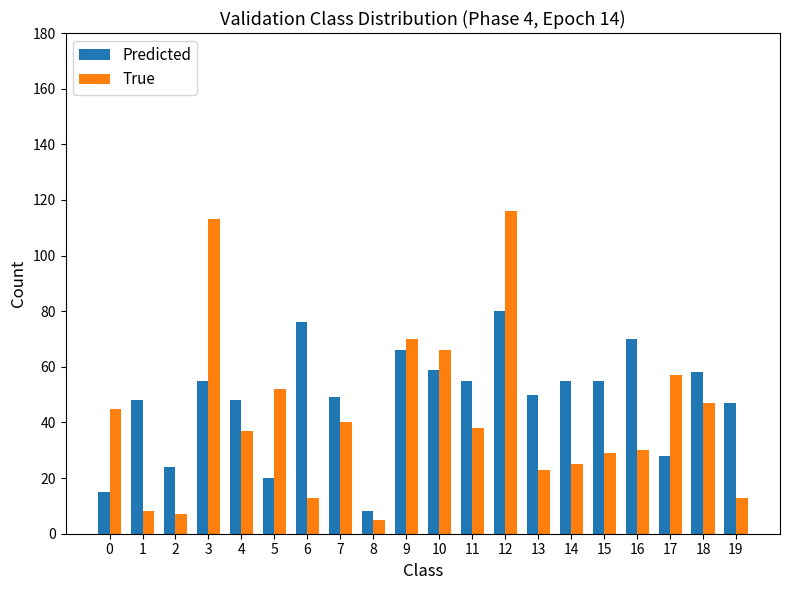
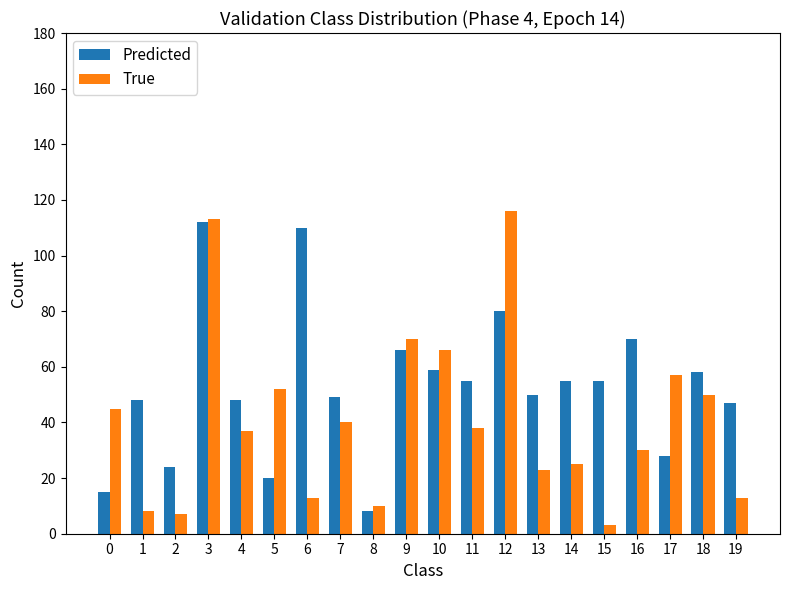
  {
    "Predicted": {
      "0": 15,
      "1": 48,
      "2": 24,
-     "3": 55,
+     "3": 112,
      "4": 48,
      "5": 20,
-     "6": 76,
+     "6": 110,
      "7": 49,
      "8": 8,
      "9": 66,
      "10": 59,
      "11": 55,
      "12": 80,
      "13": 50,
      "14": 55,
      "15": 55,
      "16": 70,
      "17": 28,
      "18": 58,
      "19": 47
    },
    "True": {
      "0": 45,
      "1": 8,
      "2": 7,
      "3": 113,
      "4": 37,
      "5": 52,
      "6": 13,
      "7": 40,
-     "8": 5,
+     "8": 10,
      "9": 70,
      "10": 66,
      "11": 38,
      "12": 116,
      "13": 23,
      "14": 25,
-     "15": 29,
+     "15": 3,
      "16": 30,
      "17": 57,
-     "18": 47,
+     "18": 50,
      "19": 13
    }
  }
